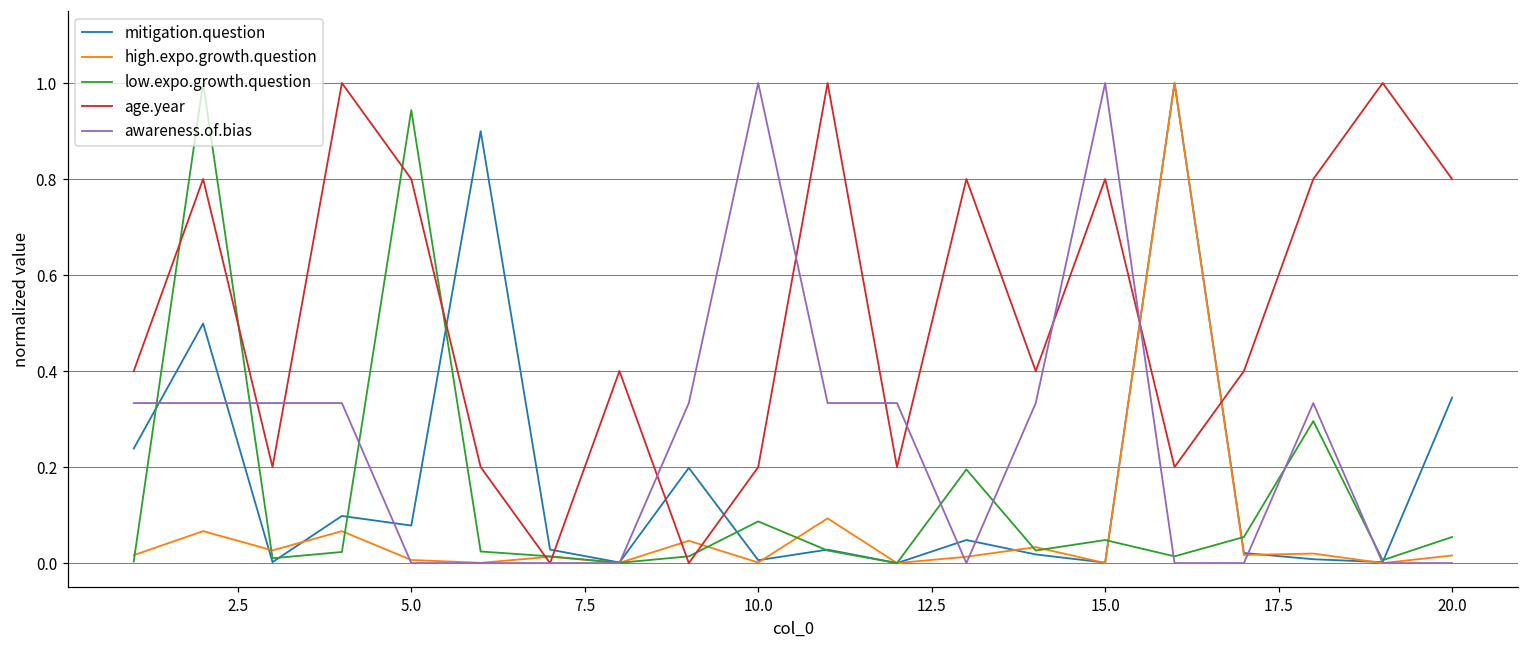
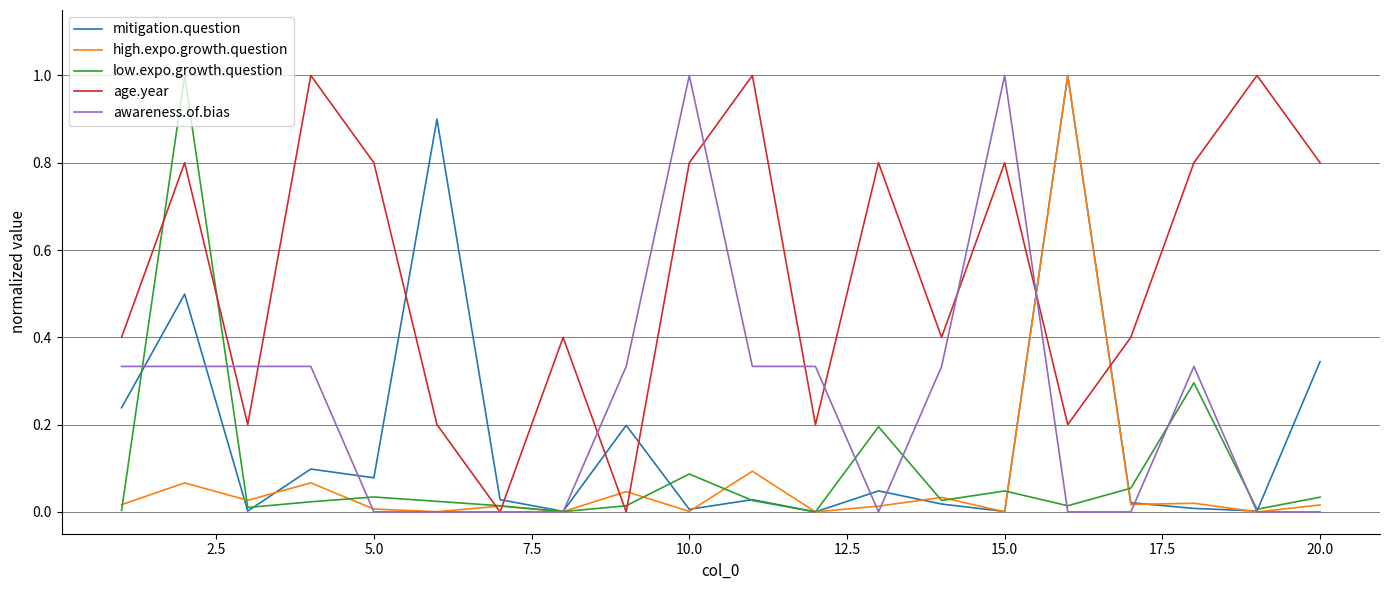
  {
    "mitigation.question": {
      "5.0": 0.08,
      "20.0": 0.34
    },
    "high.expo.growth.question": {
      "5.0": 0.01,
      "20.0": 0.02
    },
    "low.expo.growth.question": {
-     "5.0": 0.94,
+     "5.0": 0.03,
      "10.0": 0.09,
      "15.0": 0.05,
-     "20.0": 0.05
+     "20.0": 0.03
    },
    "age.year": {
      "5.0": 0.80,
-     "10.0": 0.20,
+     "10.0": 0.80,
      "15.0": 0.80,
      "20.0": 0.80
    },
    "awareness.of.bias": {
      "5.0": 0.00,
      "10.0": 1.00,
      "15.0": 1.00,
      "20.0": 0.00
    }
  }
